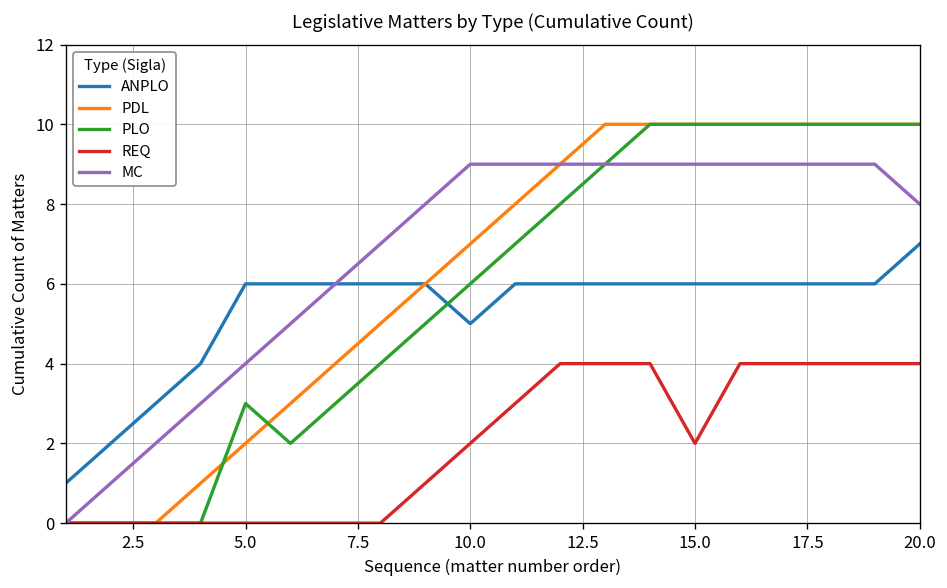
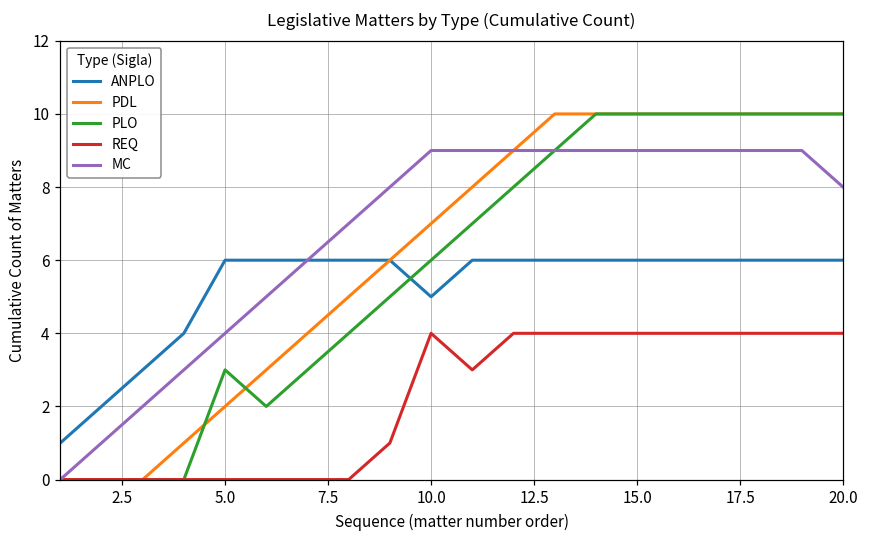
  {
    "ANPLO": {
      "5.0": 6,
      "10.0": 5,
      "15.0": 6,
-     "20.0": 7
+     "20.0": 6
    },
    "PDL": {
      "5.0": 2,
      "10.0": 7
    },
    "PLO": {
      "5.0": 3,
      "10.0": 6
    },
    "REQ": {
      "5.0": 0,
-     "10.0": 2,
-     "15.0": 2,
+     "10.0": 4,
+     "15.0": 4,
      "20.0": 4
    },
    "MC": {
      "5.0": 4,
      "10.0": 9,
      "15.0": 9,
      "20.0": 8
    }
  }
